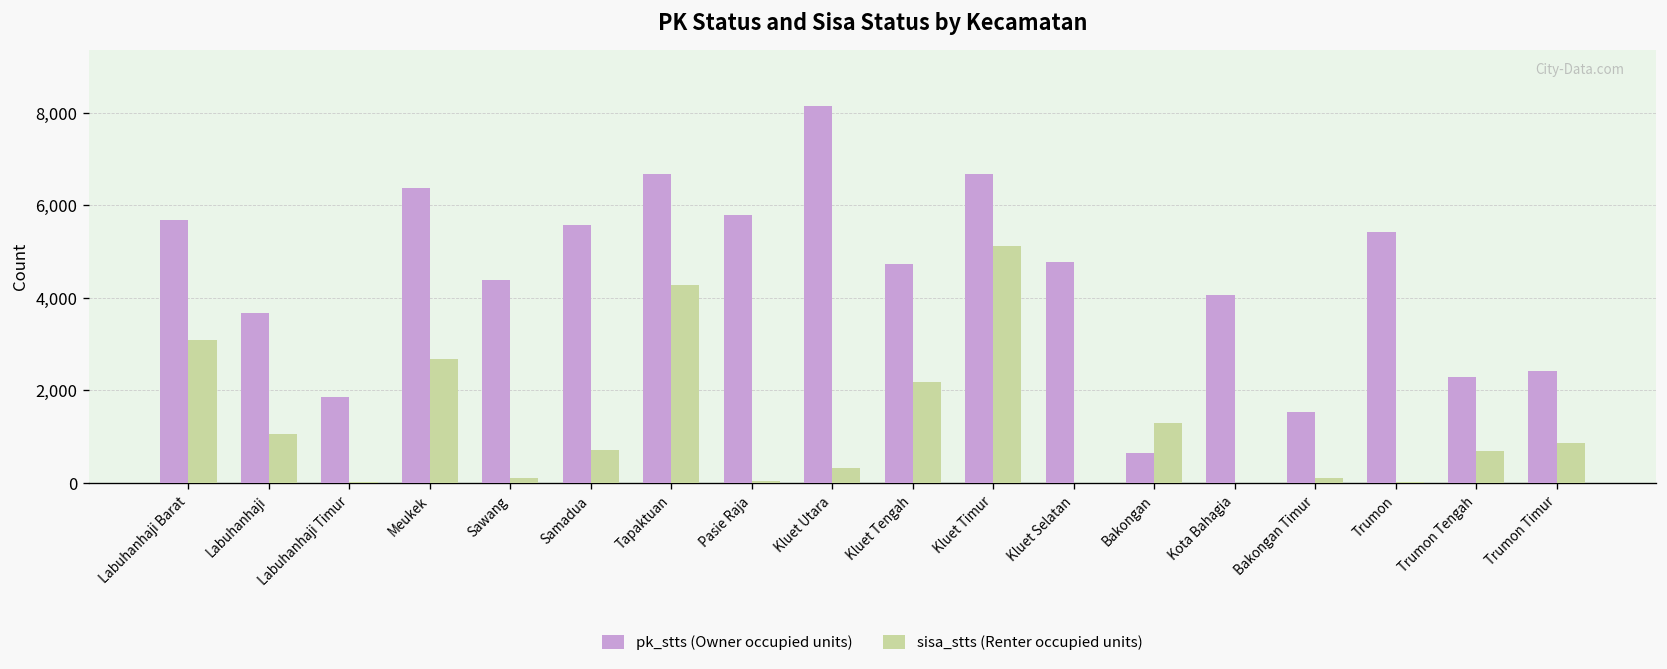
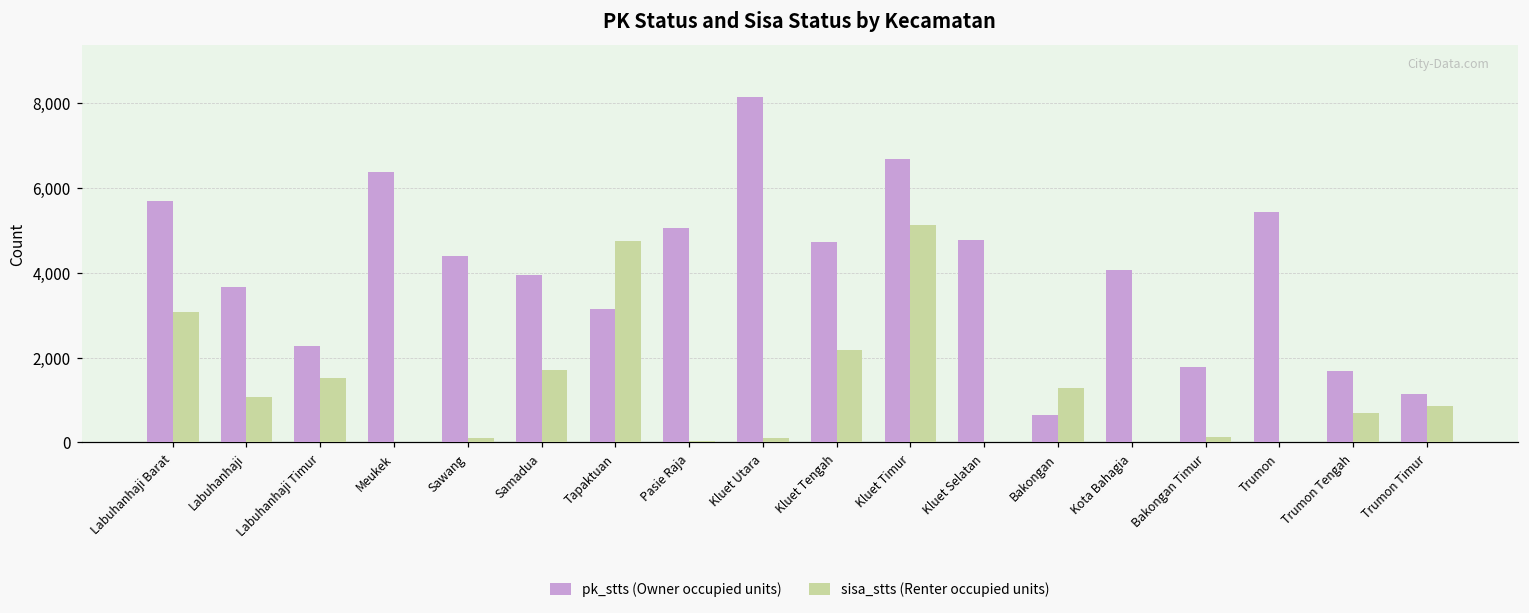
  {
    "pk_stts (Owner occupied units)": {
      "Labuhanhaji Barat": "5,700",
      "Labuhanhaji": "3,700",
-     "Labuhanhaji Timur": "1,900",
+     "Labuhanhaji Timur": "2,300",
      "Meukek": "6,400",
      "Sawang": "4,400",
-     "Samadua": "5,600",
-     "Tapaktuan": "6,700",
-     "Pasie Raja": "5,800",
+     "Samadua": "4,000",
+     "Tapaktuan": "3,200",
+     "Pasie Raja": "5,100",
      "Kluet Utara": "8,100",
      "Kluet Tengah": "4,700",
      "Kluet Timur": "6,700",
      "Kluet Selatan": "4,800",
      "Bakongan": "700",
      "Kota Bahagia": "4,100",
-     "Bakongan Timur": "1,500",
+     "Bakongan Timur": "1,800",
      "Trumon": "5,400",
-     "Trumon Tengah": "2,300",
-     "Trumon Timur": "2,400"
+     "Trumon Tengah": "1,700",
+     "Trumon Timur": "1,100"
    },
    "sisa_stts (Renter occupied units)": {
      "Labuhanhaji Barat": "3,100",
      "Labuhanhaji": "1,100",
-     "Labuhanhaji Timur": "0",
-     "Meukek": "2,700",
+     "Labuhanhaji Timur": "1,500",
+     "Meukek": "0",
      "Sawang": "100",
-     "Samadua": "700",
-     "Tapaktuan": "4,300",
-     "Kluet Utara": "300",
+     "Samadua": "1,700",
+     "Tapaktuan": "4,800",
+     "Kluet Utara": "100",
      "Kluet Tengah": "2,200",
      "Kluet Timur": "5,100",
      "Bakongan": "1,300",
      "Kota Bahagia": "0",
      "Bakongan Timur": "100",
      "Trumon Tengah": "700",
      "Trumon Timur": "900"
    }
  }
